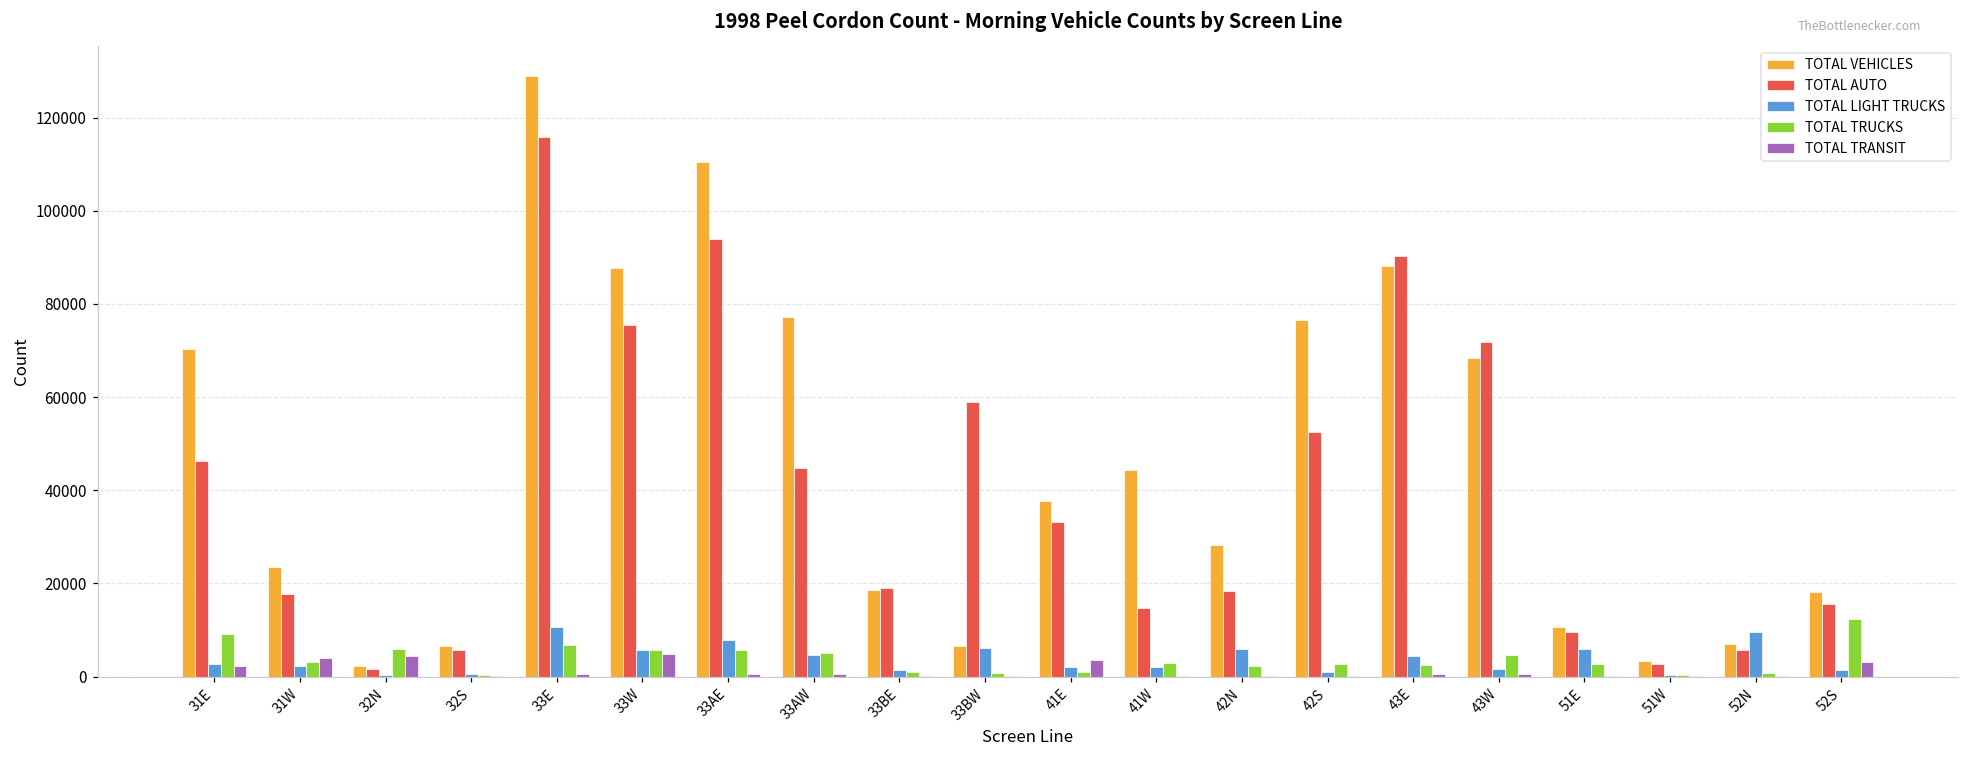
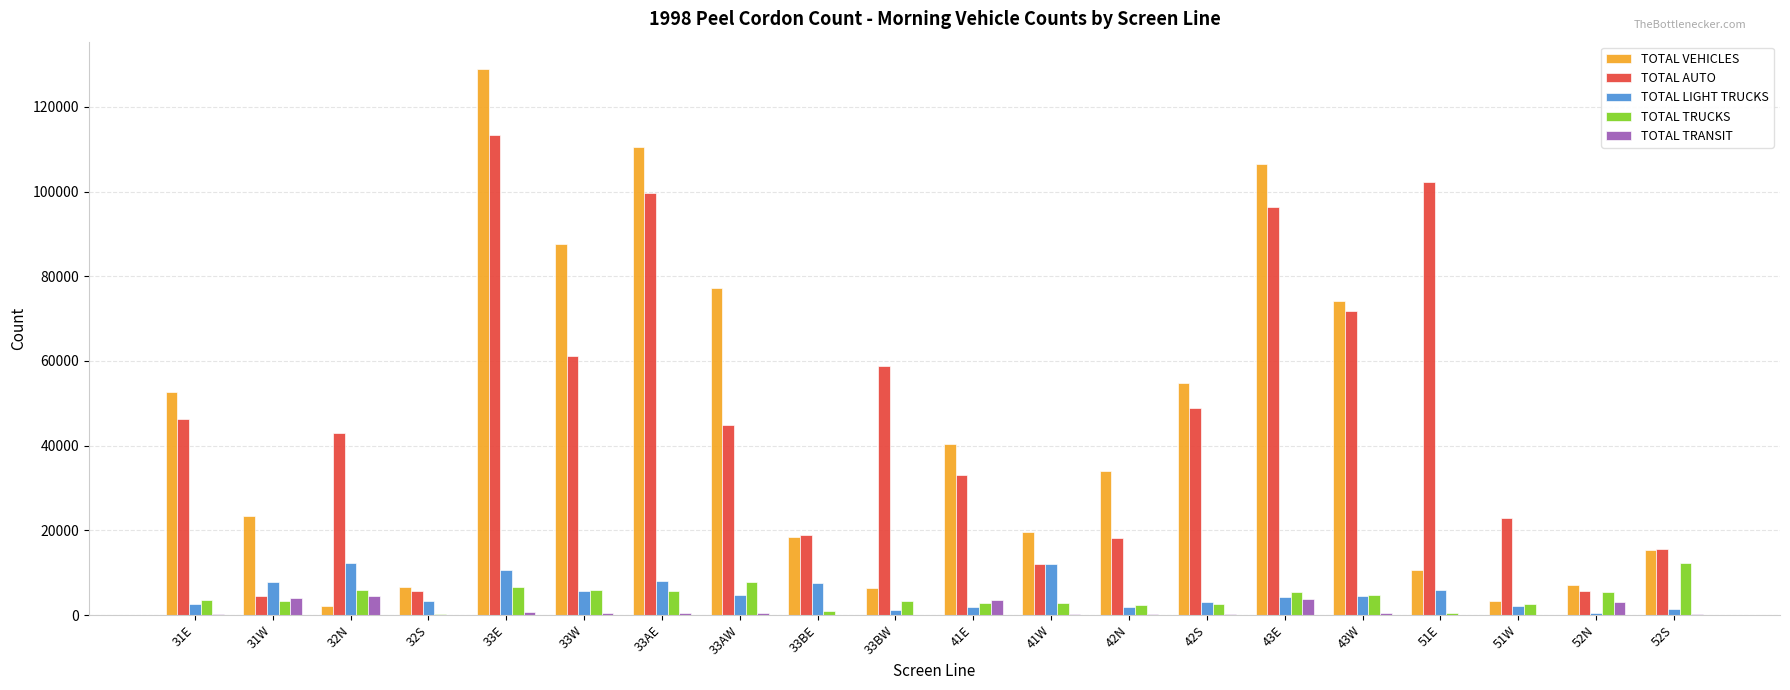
  {
    "TOTAL VEHICLES": {
-     "31E": 70000,
+     "31E": 53000,
      "31W": 23000,
      "32N": 2000,
      "32S": 7000,
      "33E": 129000,
      "33W": 88000,
      "33AE": 110000,
      "33AW": 77000,
      "33BE": 19000,
      "33BW": 6000,
-     "41E": 38000,
-     "41W": 44000,
-     "42N": 28000,
-     "42S": 77000,
-     "43E": 88000,
-     "43W": 68000,
+     "41E": 41000,
+     "41W": 20000,
+     "42N": 34000,
+     "42S": 55000,
+     "43E": 107000,
+     "43W": 74000,
      "51E": 11000,
      "51W": 3000,
      "52N": 7000,
-     "52S": 18000
+     "52S": 15000
    },
    "TOTAL AUTO": {
      "31E": 46000,
-     "31W": 18000,
-     "32N": 2000,
+     "31W": 5000,
+     "32N": 43000,
      "32S": 6000,
-     "33E": 116000,
-     "33W": 76000,
-     "33AE": 94000,
+     "33E": 113000,
+     "33W": 61000,
+     "33AE": 100000,
      "33AW": 45000,
      "33BE": 19000,
      "33BW": 59000,
      "41E": 33000,
-     "41W": 15000,
+     "41W": 12000,
      "42N": 18000,
-     "42S": 53000,
-     "43E": 90000,
+     "42S": 49000,
+     "43E": 96000,
      "43W": 72000,
-     "51E": 10000,
-     "51W": 3000,
+     "51E": 102000,
+     "51W": 23000,
      "52N": 6000,
      "52S": 16000
    },
    "TOTAL LIGHT TRUCKS": {
      "31E": 3000,
-     "31W": 2000,
-     "32N": 0,
-     "32S": 1000,
+     "31W": 8000,
+     "32N": 12000,
+     "32S": 3000,
      "33E": 11000,
      "33W": 6000,
      "33AE": 8000,
      "33AW": 5000,
-     "33BE": 1000,
-     "33BW": 6000,
+     "33BE": 7000,
+     "33BW": 1000,
      "41E": 2000,
-     "41W": 2000,
-     "42N": 6000,
-     "42S": 1000,
+     "41W": 12000,
+     "42N": 2000,
+     "42S": 3000,
      "43E": 4000,
-     "43W": 2000,
+     "43W": 4000,
      "51E": 6000,
-     "51W": 0,
-     "52N": 10000,
+     "51W": 2000,
+     "52N": 1000,
      "52S": 1000
    },
    "TOTAL TRUCKS": {
-     "31E": 9000,
+     "31E": 3000,
      "31W": 3000,
      "32N": 6000,
      "33E": 7000,
      "33W": 6000,
      "33AE": 6000,
-     "33AW": 5000,
+     "33AW": 8000,
      "33BE": 1000,
-     "33BW": 1000,
-     "41E": 1000,
+     "33BW": 3000,
+     "41E": 3000,
      "41W": 3000,
      "42N": 2000,
      "42S": 3000,
-     "43E": 2000,
+     "43E": 5000,
      "43W": 5000,
-     "51E": 3000,
-     "51W": 0,
-     "52N": 1000,
+     "51E": 0,
+     "51W": 3000,
+     "52N": 5000,
      "52S": 12000
    },
    "TOTAL TRANSIT": {
-     "31E": 2000,
+     "31E": 0,
      "31W": 4000,
      "32N": 4000,
      "33E": 1000,
-     "33W": 5000,
+     "33W": 1000,
      "41E": 4000,
-     "43E": 1000,
-     "52N": 0,
-     "52S": 3000
+     "43E": 4000,
+     "52N": 3000,
+     "52S": 0
    }
  }
